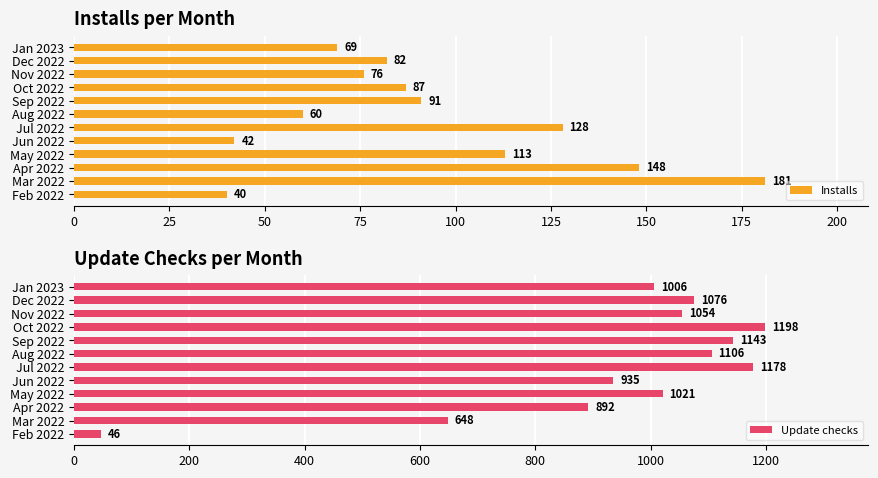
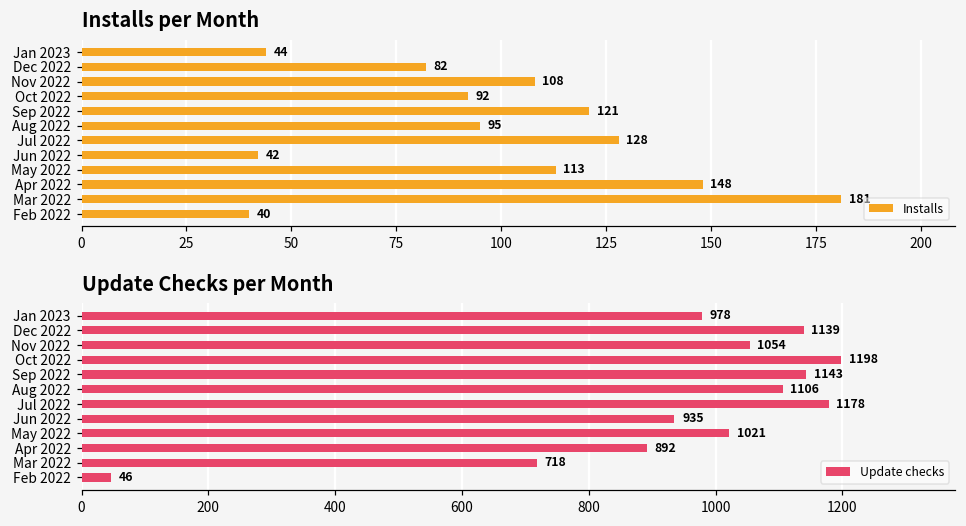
  {
    "Installs per Month": {
-     "Jan 2023": 69,
+     "Jan 2023": 44,
      "Dec 2022": 82,
-     "Nov 2022": 76,
-     "Oct 2022": 87,
-     "Sep 2022": 91,
-     "Aug 2022": 60,
+     "Nov 2022": 108,
+     "Oct 2022": 92,
+     "Sep 2022": 121,
+     "Aug 2022": 95,
      "Jul 2022": 128,
      "Jun 2022": 42,
      "May 2022": 113,
      "Apr 2022": 148,
      "Feb 2022": 40
    },
    "Update Checks per Month": {
-     "Jan 2023": 1006,
-     "Dec 2022": 1076,
+     "Jan 2023": 978,
+     "Dec 2022": 1139,
      "Nov 2022": 1054,
      "Oct 2022": 1198,
      "Sep 2022": 1143,
      "Aug 2022": 1106,
      "Jul 2022": 1178,
      "Jun 2022": 935,
      "May 2022": 1021,
      "Apr 2022": 892,
-     "Mar 2022": 648,
+     "Mar 2022": 718,
      "Feb 2022": 46
    }
  }
